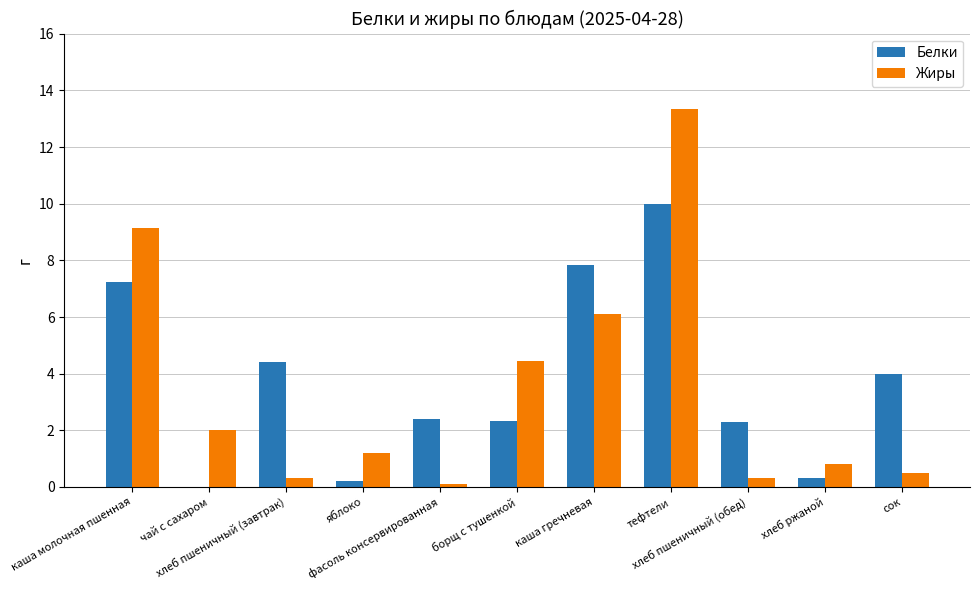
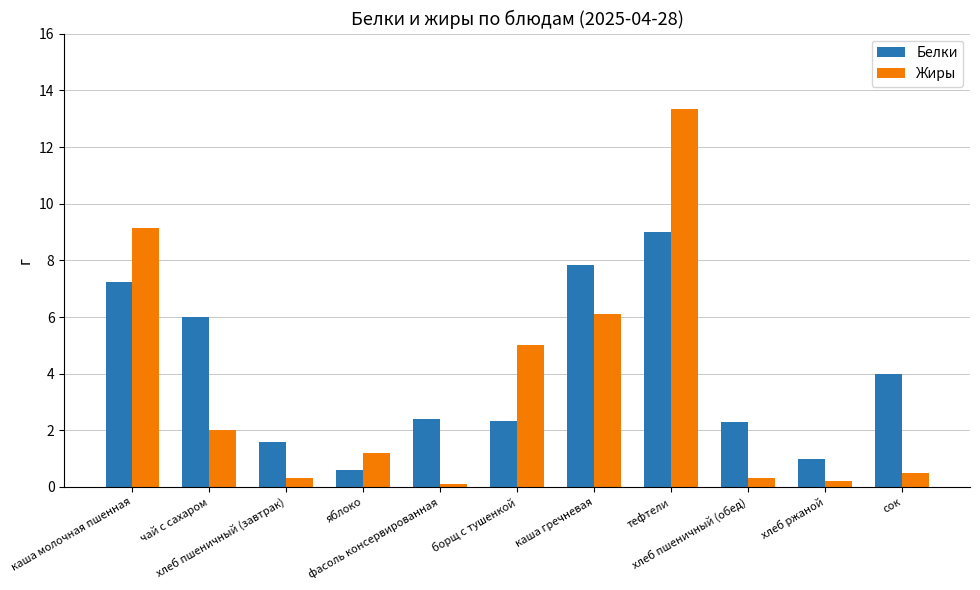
  {
    "Белки": {
      "каша молочная пшенная": 7.2,
-     "чай с сахаром": 0,
-     "хлеб пшеничный (завтрак)": 4.4,
-     "яблоко": 0.2,
+     "чай с сахаром": 6,
+     "хлеб пшеничный (завтрак)": 1.6,
+     "яблоко": 0.6,
      "фасоль консервированная": 2.4,
      "борщ с тушенкой": 2.3,
      "каша гречневая": 7.9,
-     "тефтели": 10,
+     "тефтели": 9,
      "хлеб пшеничный (обед)": 2.3,
-     "хлеб ржаной": 0.3,
+     "хлеб ржаной": 1.0,
      "сок": 4.0
    },
    "Жиры": {
      "каша молочная пшенная": 9.2,
      "чай с сахаром": 2.0,
      "хлеб пшеничный (завтрак)": 0.3,
      "яблоко": 1.2,
      "фасоль консервированная": 0.1,
-     "борщ с тушенкой": 4.5,
+     "борщ с тушенкой": 5.0,
      "каша гречневая": 6.1,
      "тефтели": 13.3,
      "хлеб пшеничный (обед)": 0.3,
-     "хлеб ржаной": 0.8,
+     "хлеб ржаной": 0.2,
      "сок": 0.5
    }
  }
